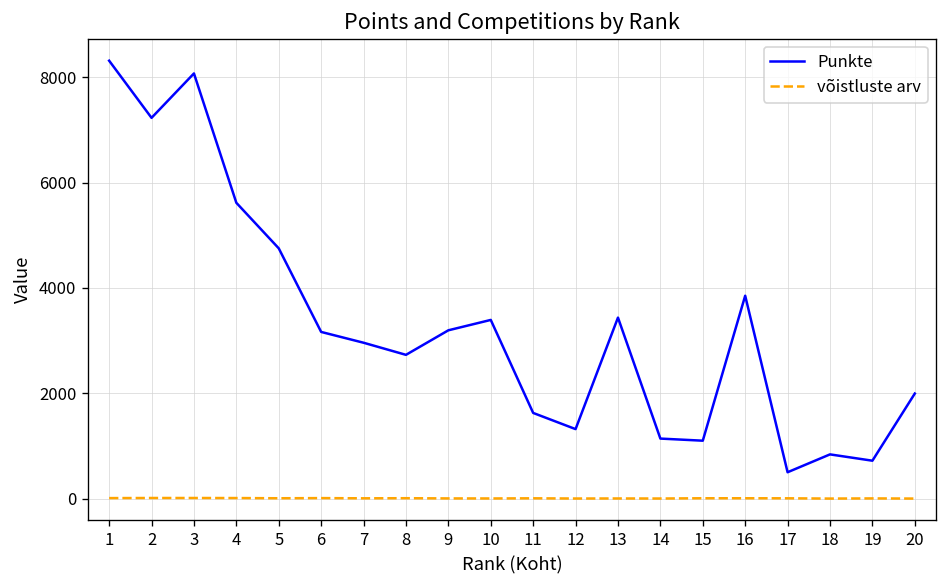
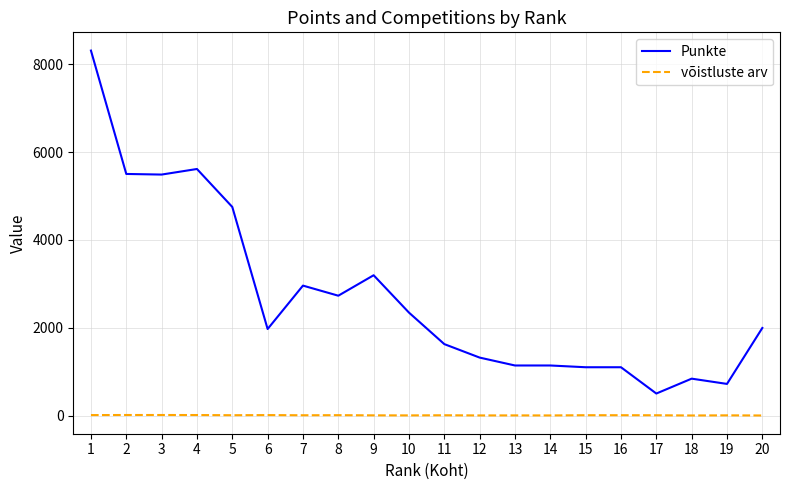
  {
    "Punkte": {
      "1": 8300,
-     "2": 7200,
-     "3": 8100,
+     "2": 5500,
+     "3": 5500,
      "4": 5600,
      "5": 4800,
-     "6": 3200,
+     "6": 2000,
      "7": 3000,
      "8": 2700,
      "9": 3200,
-     "10": 3400,
+     "10": 2300,
      "11": 1600,
      "12": 1300,
-     "13": 3400,
+     "13": 1100,
      "14": 1100,
      "15": 1100,
-     "16": 3900,
+     "16": 1100,
      "17": 500,
      "18": 800,
      "19": 700,
      "20": 2000
    },
    "võistluste arv": {
      "1": 0,
      "2": 0,
      "3": 0,
      "4": 0,
      "5": 0,
      "6": 0,
      "7": 0,
      "8": 0,
      "9": 0,
      "10": 0,
      "11": 0,
      "12": 0,
      "13": 0,
      "14": 0,
      "15": 0,
      "16": 0,
      "17": 0,
      "18": 0,
      "19": 0,
      "20": 0
    }
  }
